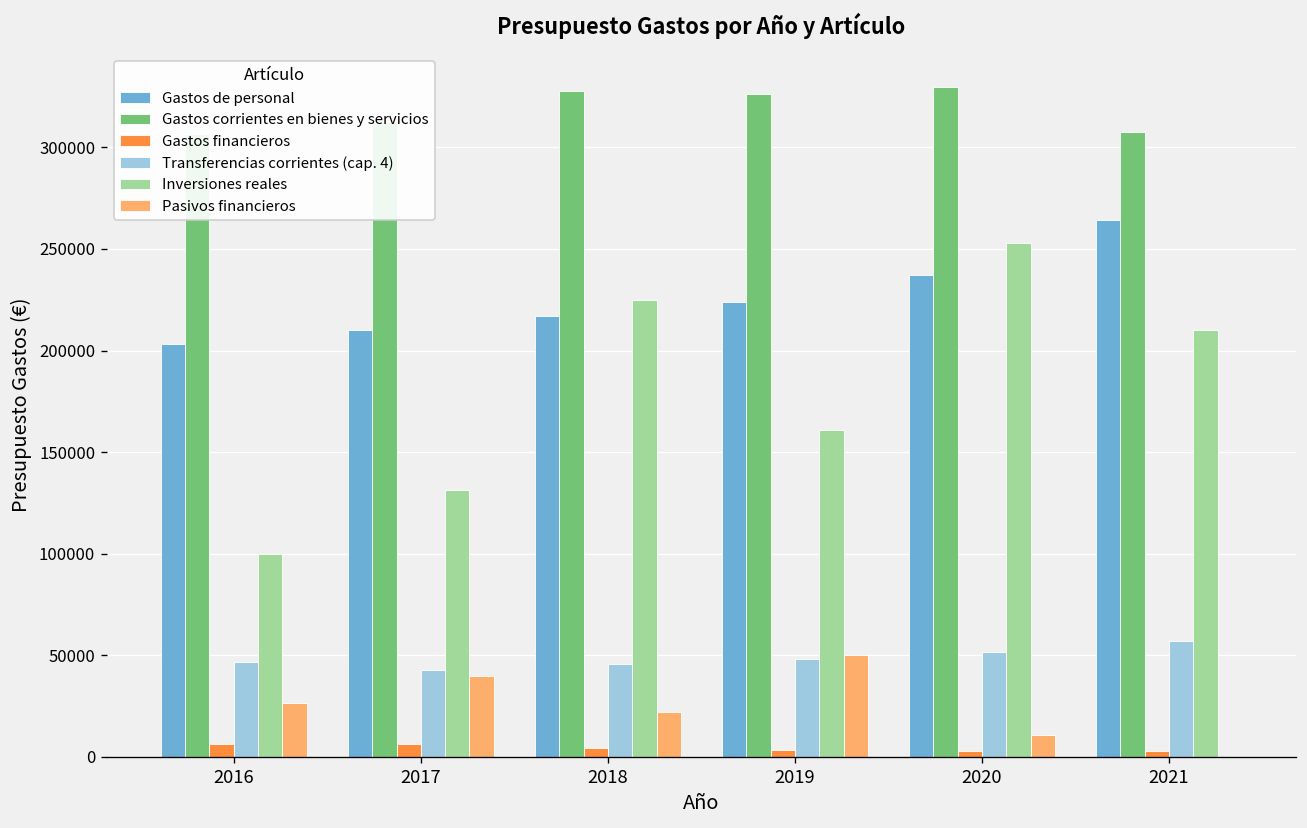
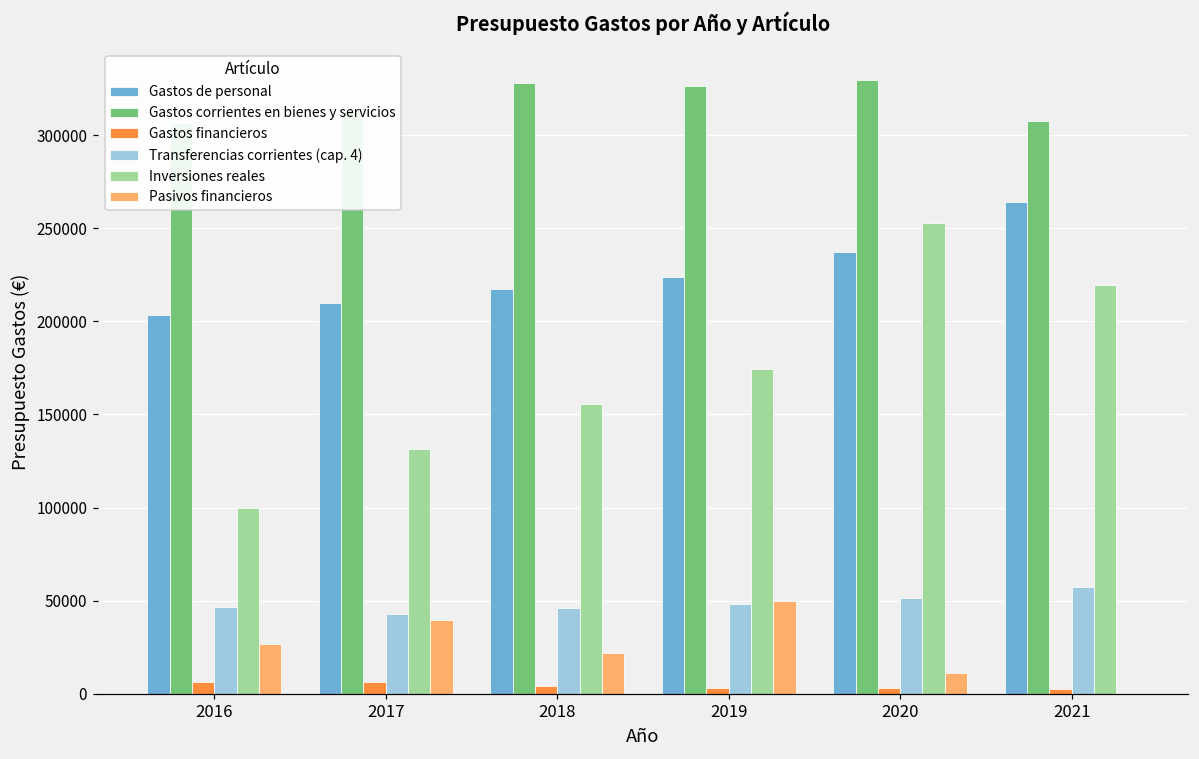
  {
    "Gastos corrientes en bienes y servicios": {
      "2018": 328000,
      "2019": 326000,
      "2020": 330000,
      "2021": 308000
    },
    "Inversiones reales": {
      "2016": 100000,
      "2017": 131000,
-     "2018": 225000,
-     "2019": 161000,
+     "2018": 156000,
+     "2019": 175000,
      "2020": 253000,
-     "2021": 210000
+     "2021": 220000
    }
  }
